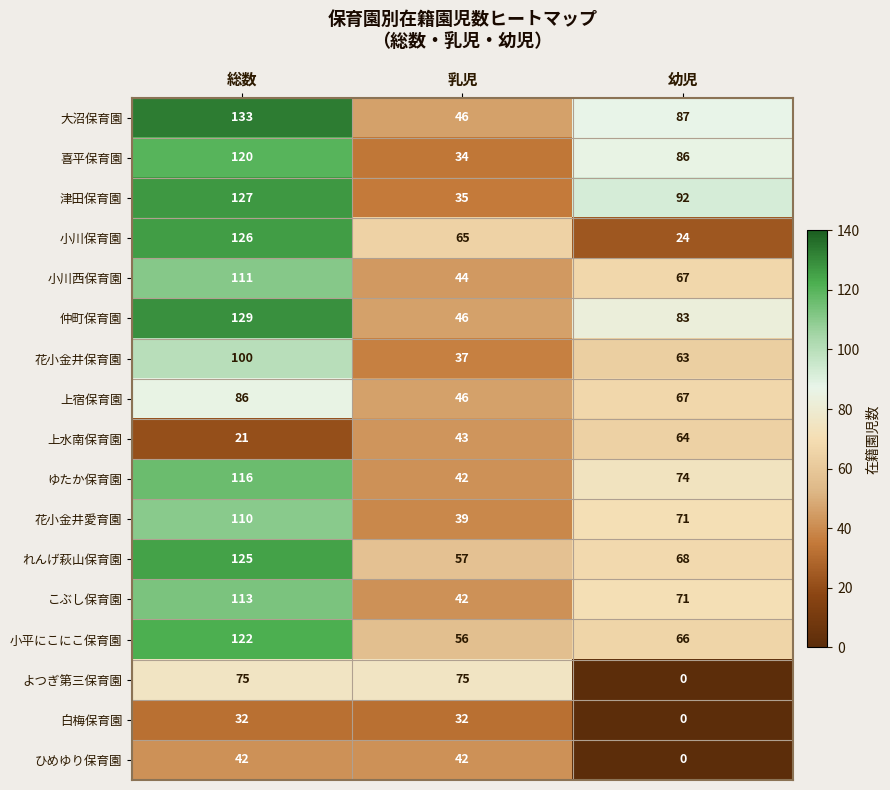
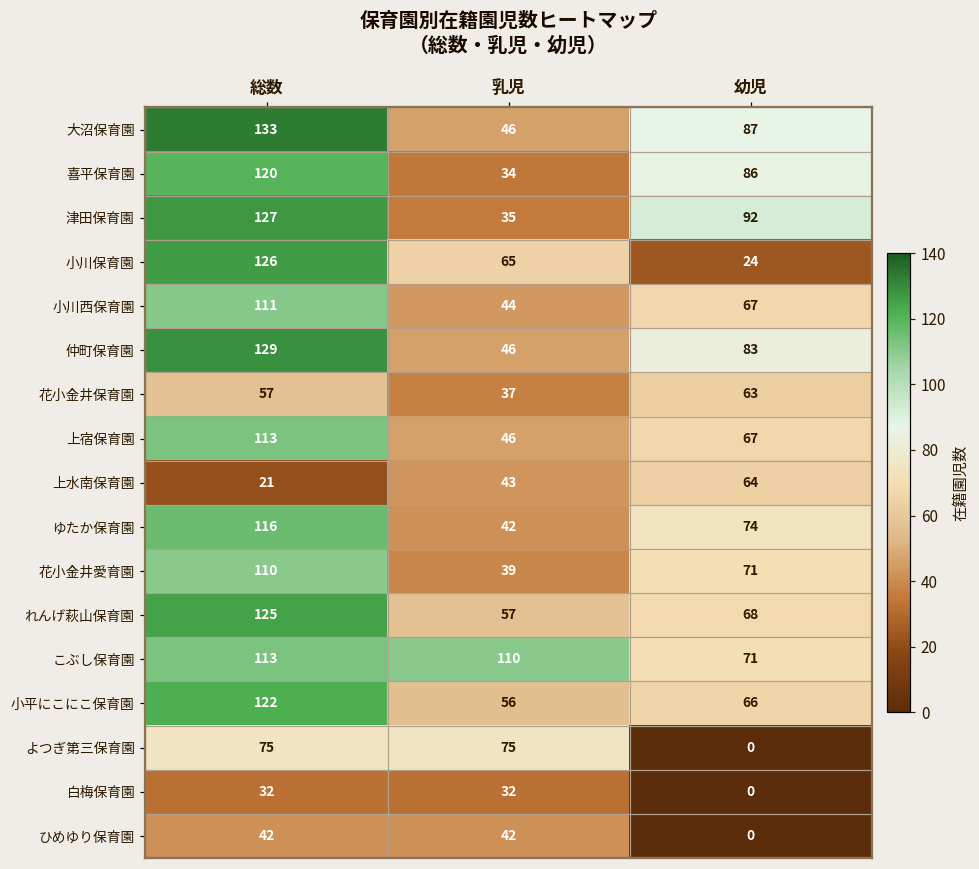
  {
    "大沼保育園": {
      "総数": 133,
      "乳児": 46,
      "幼児": 87
    },
    "喜平保育園": {
      "総数": 120,
      "乳児": 34,
      "幼児": 86
    },
    "津田保育園": {
      "総数": 127,
      "乳児": 35,
      "幼児": 92
    },
    "小川保育園": {
      "総数": 126,
      "乳児": 65,
      "幼児": 24
    },
    "小川西保育園": {
      "総数": 111,
      "乳児": 44,
      "幼児": 67
    },
    "仲町保育園": {
      "総数": 129,
      "乳児": 46,
      "幼児": 83
    },
    "花小金井保育園": {
-     "総数": 100,
+     "総数": 57,
      "乳児": 37,
      "幼児": 63
    },
    "上宿保育園": {
-     "総数": 86,
+     "総数": 113,
      "乳児": 46,
      "幼児": 67
    },
    "上水南保育園": {
      "総数": 21,
      "乳児": 43,
      "幼児": 64
    },
    "ゆたか保育園": {
      "総数": 116,
      "乳児": 42,
      "幼児": 74
    },
    "花小金井愛育園": {
      "総数": 110,
      "乳児": 39,
      "幼児": 71
    },
    "れんげ萩山保育園": {
      "総数": 125,
      "乳児": 57,
      "幼児": 68
    },
    "こぶし保育園": {
      "総数": 113,
-     "乳児": 42,
+     "乳児": 110,
      "幼児": 71
    },
    "小平にこにこ保育園": {
      "総数": 122,
      "乳児": 56,
      "幼児": 66
    },
    "よつぎ第三保育園": {
      "総数": 75,
      "乳児": 75,
      "幼児": 0
    },
    "白梅保育園": {
      "総数": 32,
      "乳児": 32,
      "幼児": 0
    },
    "ひめゆり保育園": {
      "総数": 42,
      "乳児": 42,
      "幼児": 0
    }
  }
